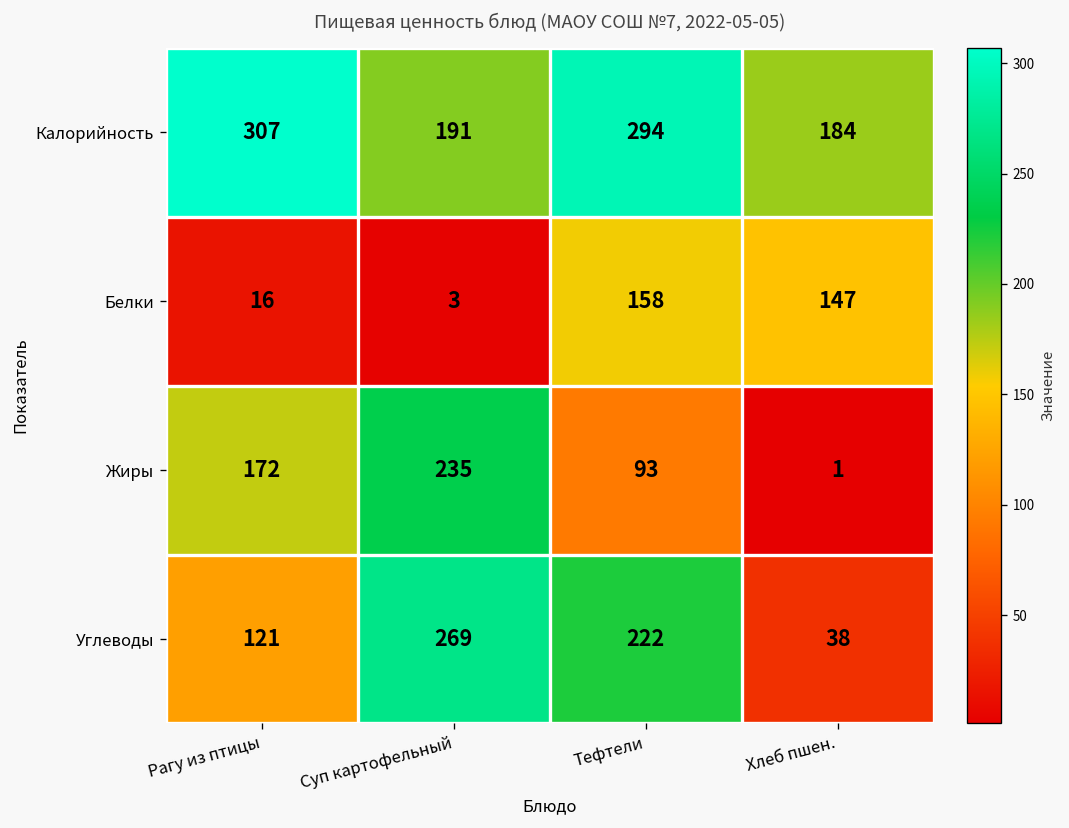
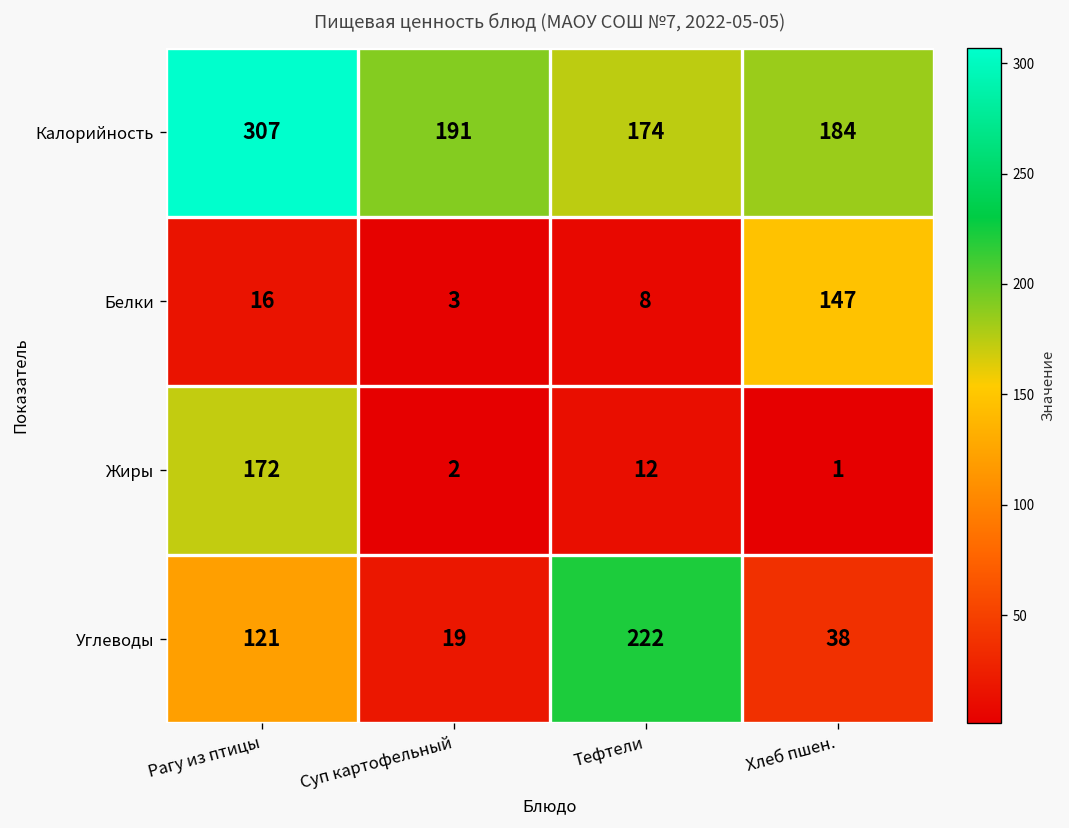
  {
    "Калорийность": {
      "Рагу из птицы": 307,
      "Суп картофельный": 191,
-     "Тефтели": 294,
+     "Тефтели": 174,
      "Хлеб пшен.": 184
    },
    "Белки": {
      "Рагу из птицы": 16,
      "Суп картофельный": 3,
-     "Тефтели": 158,
+     "Тефтели": 8,
      "Хлеб пшен.": 147
    },
    "Жиры": {
      "Рагу из птицы": 172,
-     "Суп картофельный": 235,
-     "Тефтели": 93,
+     "Суп картофельный": 2,
+     "Тефтели": 12,
      "Хлеб пшен.": 1
    },
    "Углеводы": {
      "Рагу из птицы": 121,
-     "Суп картофельный": 269,
+     "Суп картофельный": 19,
      "Тефтели": 222,
      "Хлеб пшен.": 38
    }
  }
